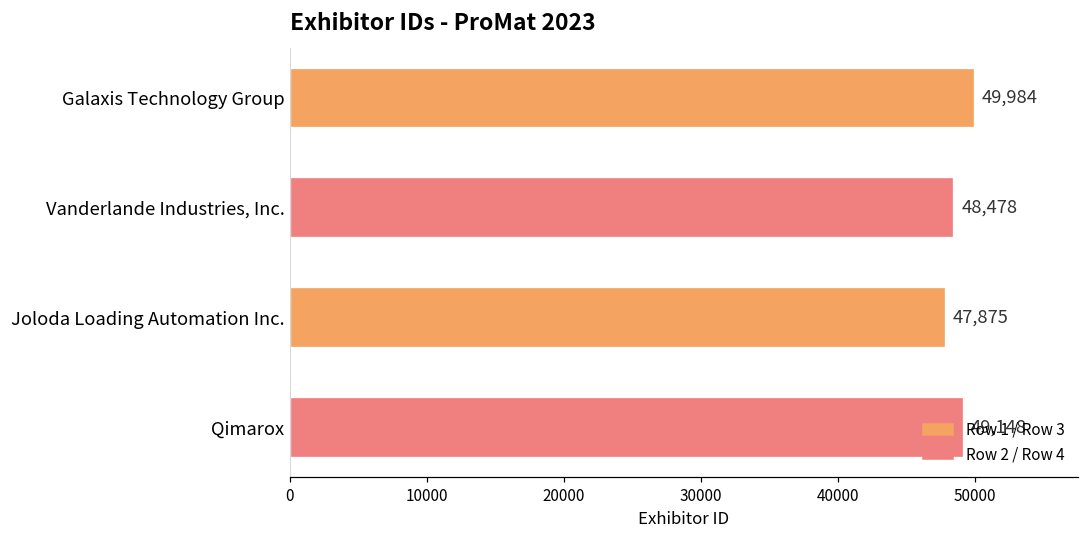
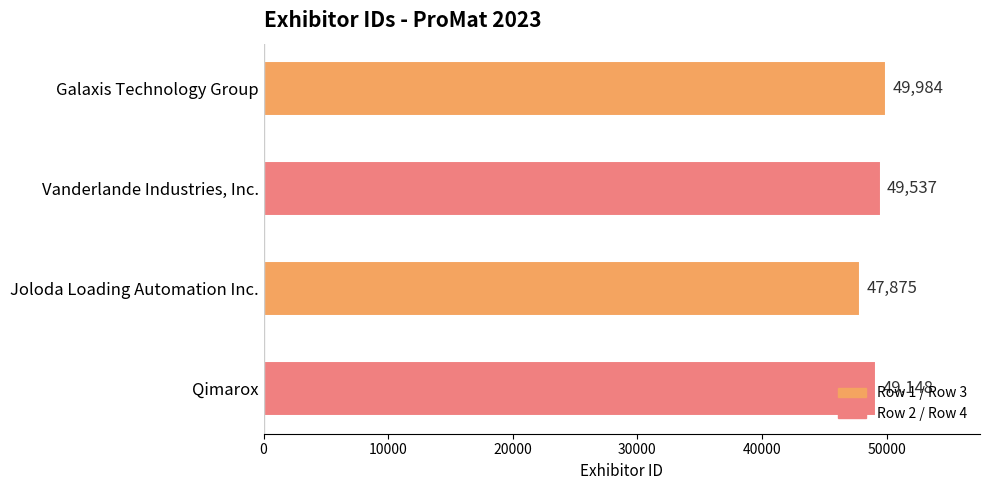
  {
    "Galaxis Technology Group": "49,984",
-   "Vanderlande Industries, Inc.": "48,478",
+   "Vanderlande Industries, Inc.": "49,537",
    "Joloda Loading Automation Inc.": "47,875",
    "Qimarox": "49,148"
  }
